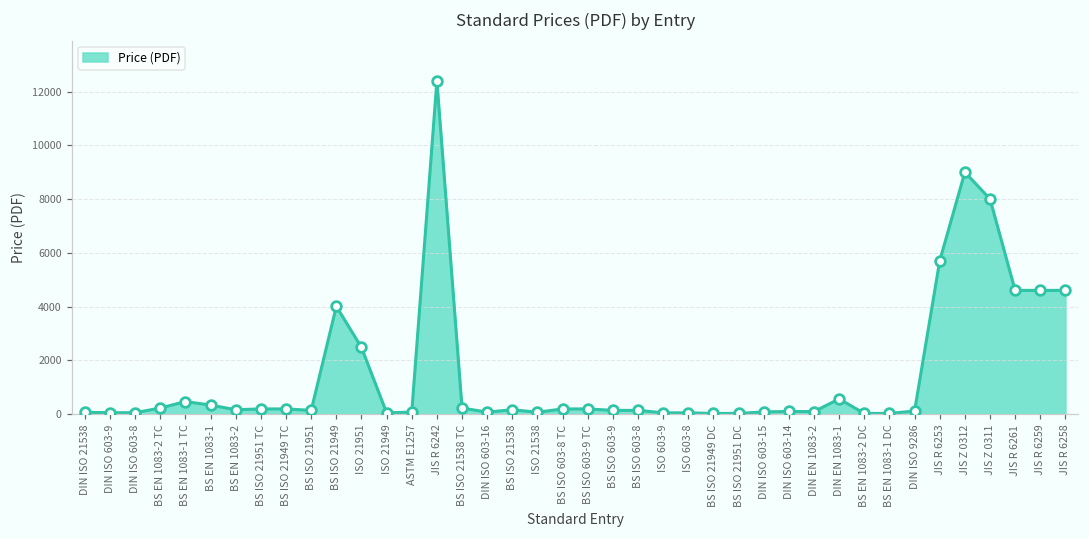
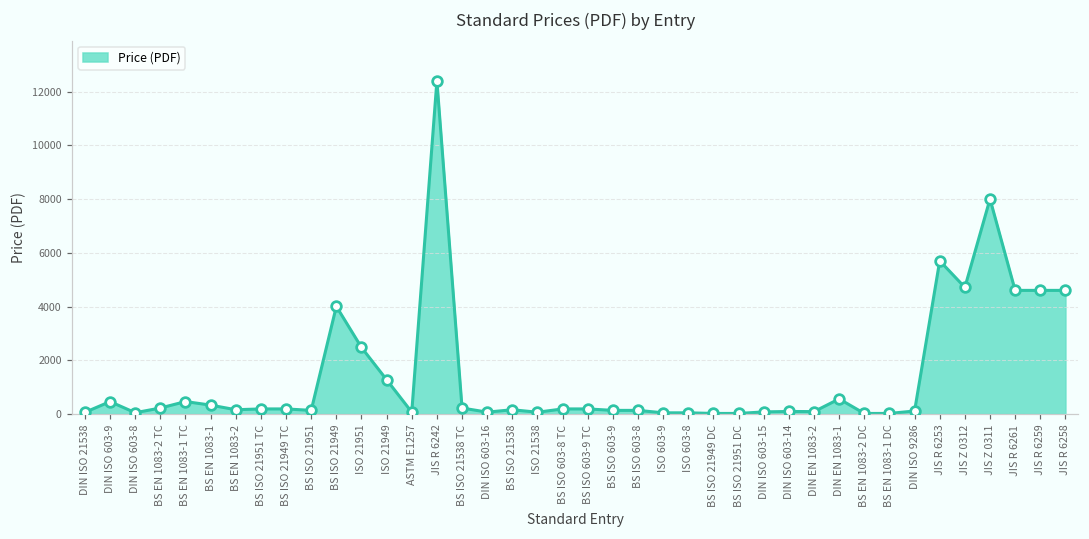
  {
    "DIN ISO 21538": 100,
-   "DIN ISO 603-9": 0,
+   "DIN ISO 603-9": 500,
    "DIN ISO 603-8": 0,
    "BS EN 1083-2 TC": 200,
    "BS EN 1083-1 TC": 500,
    "BS EN 1083-1": 300,
    "BS EN 1083-2": 200,
    "BS ISO 21951 TC": 200,
    "BS ISO 21949 TC": 200,
    "BS ISO 21951": 100,
    "BS ISO 21949": 4000,
    "ISO 21951": 2500,
-   "ISO 21949": 0,
+   "ISO 21949": 1300,
    "ASTM E1257": 100,
    "JIS R 6242": 12400,
    "BS ISO 21538 TC": 200,
    "DIN ISO 603-16": 100,
    "BS ISO 21538": 200,
    "ISO 21538": 100,
    "BS ISO 603-8 TC": 200,
    "BS ISO 603-9 TC": 200,
    "BS ISO 603-9": 100,
    "BS ISO 603-8": 100,
    "ISO 603-9": 0,
    "ISO 603-8": 0,
    "BS ISO 21949 DC": 0,
    "BS ISO 21951 DC": 0,
    "DIN ISO 603-15": 100,
    "DIN ISO 603-14": 100,
    "DIN EN 1083-2": 100,
    "DIN EN 1083-1": 600,
    "BS EN 1083-2 DC": 0,
    "BS EN 1083-1 DC": 0,
    "DIN ISO 9286": 100,
    "JIS R 6253": 5700,
-   "JIS Z 0312": 9000,
+   "JIS Z 0312": 4700,
    "JIS Z 0311": 8000,
    "JIS R 6261": 4600,
    "JIS R 6259": 4600,
    "JIS R 6258": 4600
  }
